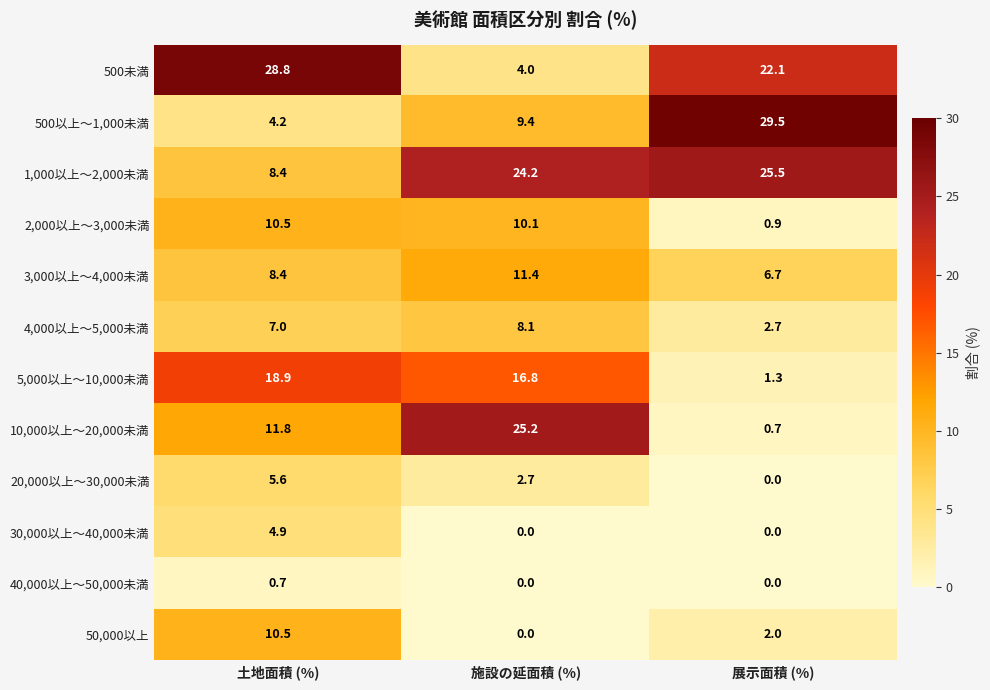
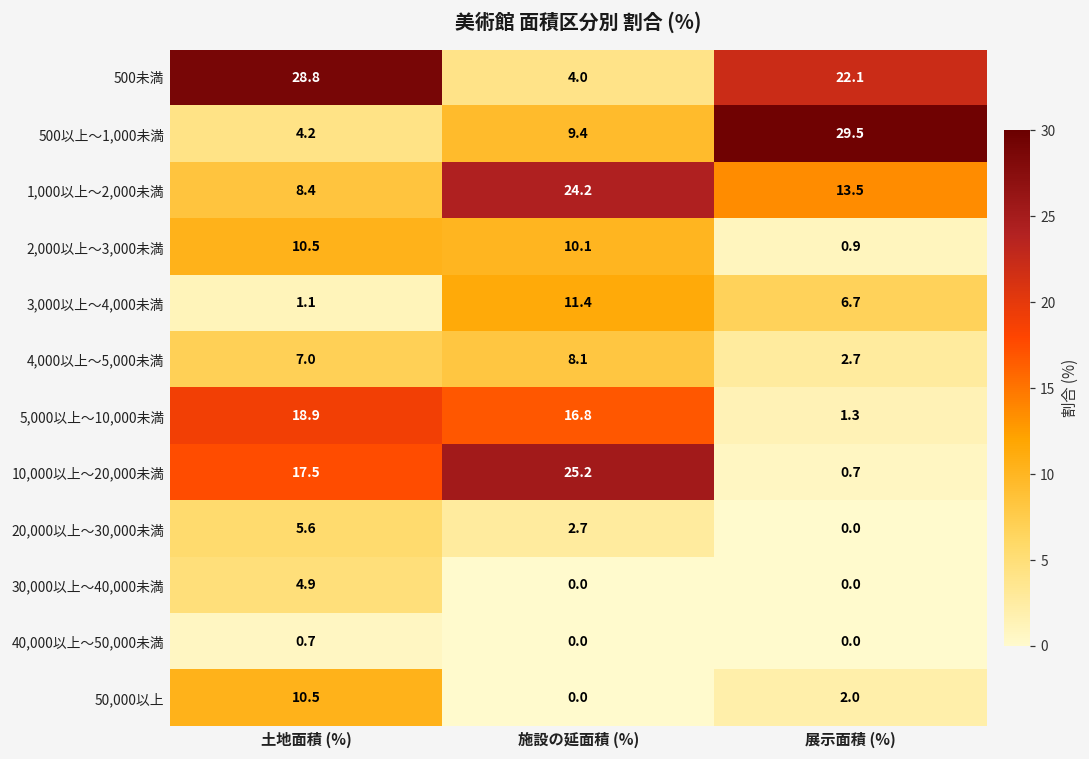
  {
    "500未満": {
      "土地面積 (%)": 28.8,
      "施設の延面積 (%)": 4.0,
      "展示面積 (%)": 22.1
    },
    "500以上～1,000未満": {
      "土地面積 (%)": 4.2,
      "施設の延面積 (%)": 9.4,
      "展示面積 (%)": 29.5
    },
    "1,000以上～2,000未満": {
      "土地面積 (%)": 8.4,
      "施設の延面積 (%)": 24.2,
-     "展示面積 (%)": 25.5
+     "展示面積 (%)": 13.5
    },
    "2,000以上～3,000未満": {
      "土地面積 (%)": 10.5,
      "施設の延面積 (%)": 10.1,
      "展示面積 (%)": 0.9
    },
    "3,000以上～4,000未満": {
-     "土地面積 (%)": 8.4,
+     "土地面積 (%)": 1.1,
      "施設の延面積 (%)": 11.4,
      "展示面積 (%)": 6.7
    },
    "4,000以上～5,000未満": {
      "土地面積 (%)": 7.0,
      "施設の延面積 (%)": 8.1,
      "展示面積 (%)": 2.7
    },
    "5,000以上～10,000未満": {
      "土地面積 (%)": 18.9,
      "施設の延面積 (%)": 16.8,
      "展示面積 (%)": 1.3
    },
    "10,000以上～20,000未満": {
-     "土地面積 (%)": 11.8,
+     "土地面積 (%)": 17.5,
      "施設の延面積 (%)": 25.2,
      "展示面積 (%)": 0.7
    },
    "20,000以上～30,000未満": {
      "土地面積 (%)": 5.6,
      "施設の延面積 (%)": 2.7,
      "展示面積 (%)": 0.0
    },
    "30,000以上～40,000未満": {
      "土地面積 (%)": 4.9,
      "施設の延面積 (%)": 0.0,
      "展示面積 (%)": 0.0
    },
    "40,000以上～50,000未満": {
      "土地面積 (%)": 0.7,
      "施設の延面積 (%)": 0.0,
      "展示面積 (%)": 0.0
    },
    "50,000以上": {
      "土地面積 (%)": 10.5,
      "施設の延面積 (%)": 0.0,
      "展示面積 (%)": 2.0
    }
  }
